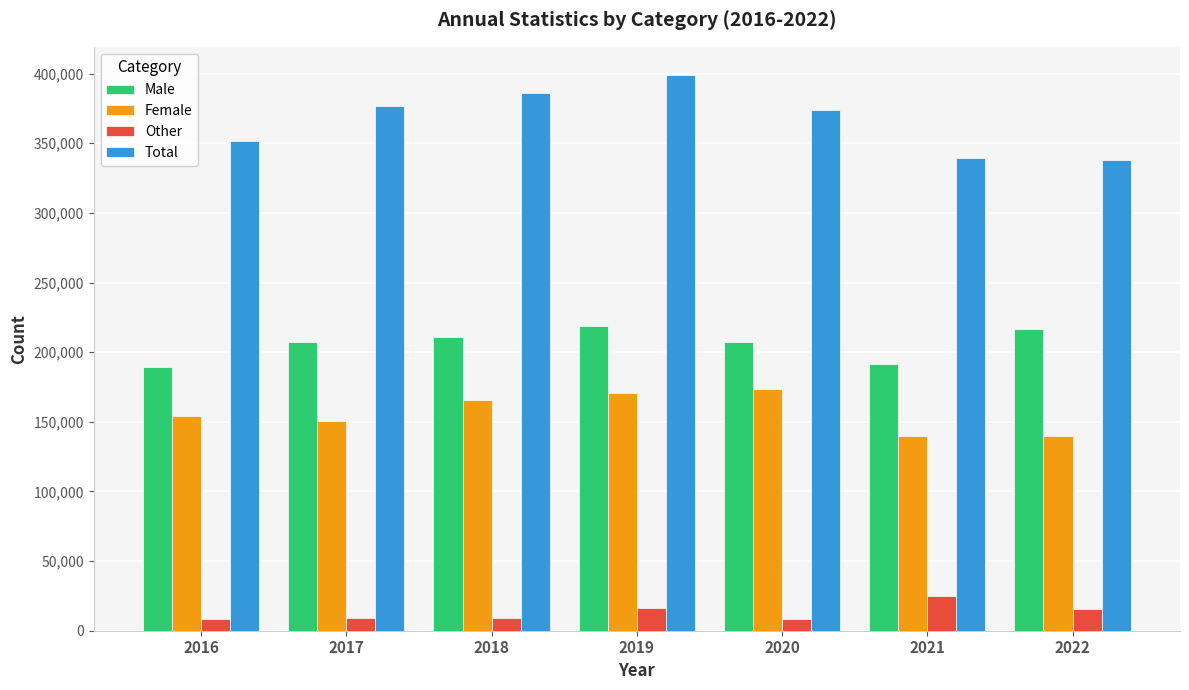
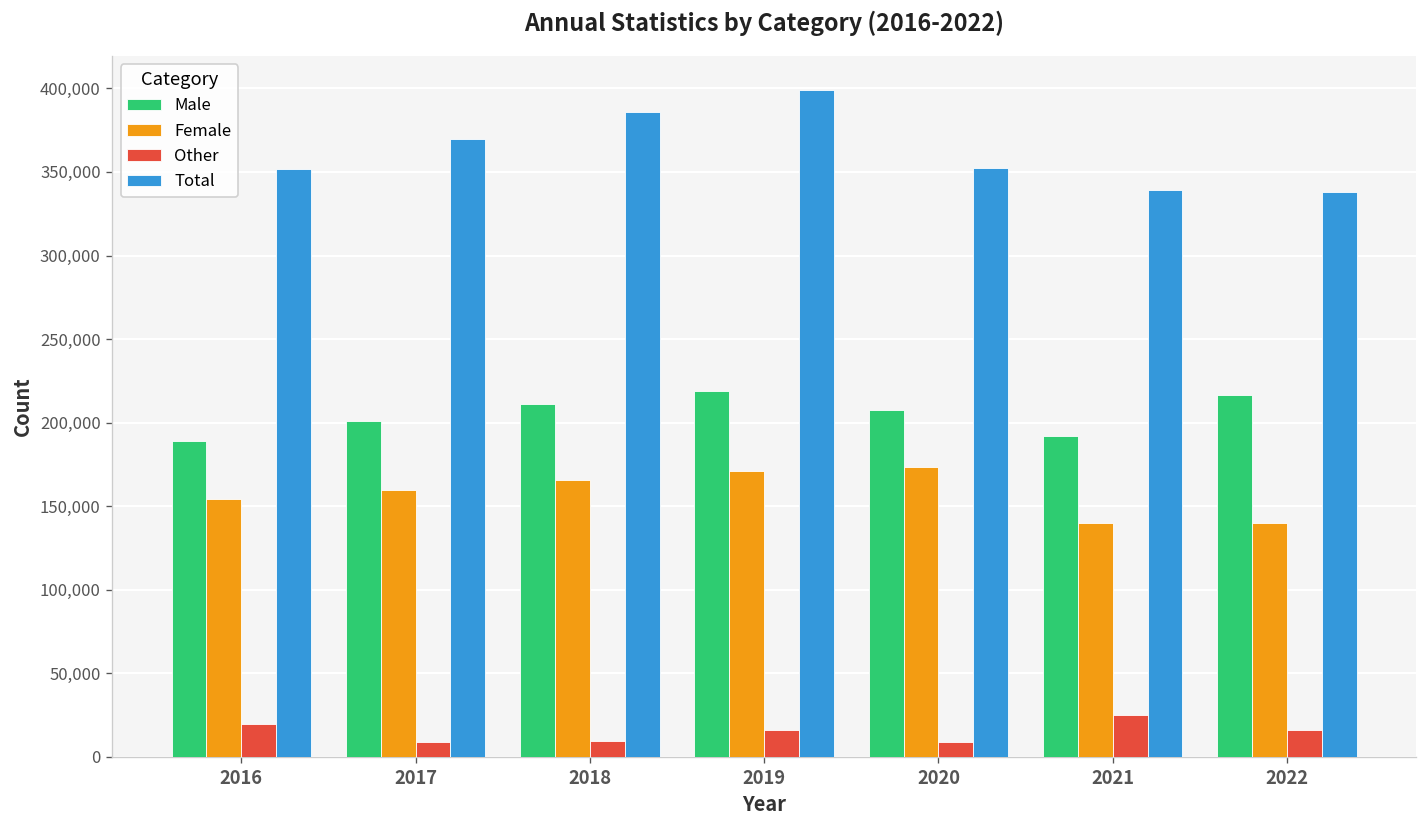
  {
    "Male": {
      "2016": "189,000",
-     "2017": "207,000",
+     "2017": "201,000",
      "2018": "211,000",
      "2019": "219,000",
      "2020": "207,000",
      "2021": "192,000",
      "2022": "216,000"
    },
    "Female": {
      "2016": "154,000",
-     "2017": "150,000",
+     "2017": "160,000",
      "2018": "166,000",
      "2019": "171,000",
      "2020": "173,000",
      "2021": "140,000",
      "2022": "140,000"
    },
    "Other": {
-     "2016": "8,000",
+     "2016": "19,000",
      "2017": "9,000",
      "2018": "9,000",
      "2019": "16,000",
      "2020": "9,000",
      "2021": "25,000",
      "2022": "16,000"
    },
    "Total": {
      "2016": "352,000",
-     "2017": "377,000",
+     "2017": "370,000",
      "2018": "386,000",
      "2019": "399,000",
-     "2020": "374,000",
+     "2020": "352,000",
      "2021": "339,000",
      "2022": "338,000"
    }
  }
